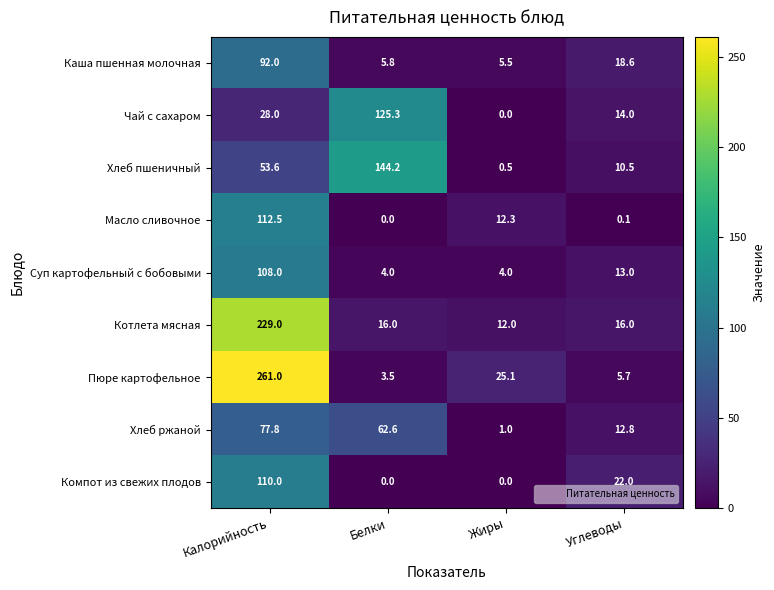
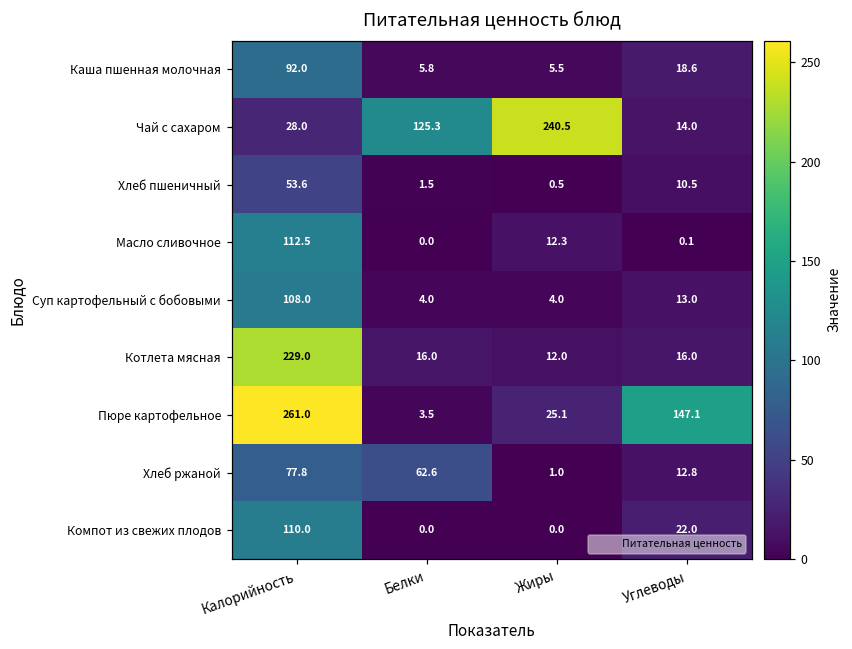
  {
    "Каша пшенная молочная": {
      "Калорийность": 92.0,
      "Белки": 5.8,
      "Жиры": 5.5,
      "Углеводы": 18.6
    },
    "Чай с сахаром": {
      "Калорийность": 28.0,
      "Белки": 125.3,
-     "Жиры": 0.0,
+     "Жиры": 240.5,
      "Углеводы": 14.0
    },
    "Хлеб пшеничный": {
      "Калорийность": 53.6,
-     "Белки": 144.2,
+     "Белки": 1.5,
      "Жиры": 0.5,
      "Углеводы": 10.5
    },
    "Масло сливочное": {
      "Калорийность": 112.5,
      "Белки": 0.0,
      "Жиры": 12.3,
      "Углеводы": 0.1
    },
    "Суп картофельный с бобовыми": {
      "Калорийность": 108.0,
      "Белки": 4.0,
      "Жиры": 4.0,
      "Углеводы": 13.0
    },
    "Котлета мясная": {
      "Калорийность": 229.0,
      "Белки": 16.0,
      "Жиры": 12.0,
      "Углеводы": 16.0
    },
    "Пюре картофельное": {
      "Калорийность": 261.0,
      "Белки": 3.5,
      "Жиры": 25.1,
-     "Углеводы": 5.7
+     "Углеводы": 147.1
    },
    "Хлеб ржаной": {
      "Калорийность": 77.8,
      "Белки": 62.6,
      "Жиры": 1.0,
      "Углеводы": 12.8
    },
    "Компот из свежих плодов": {
      "Калорийность": 110.0,
      "Белки": 0.0,
      "Жиры": 0.0
    }
  }
